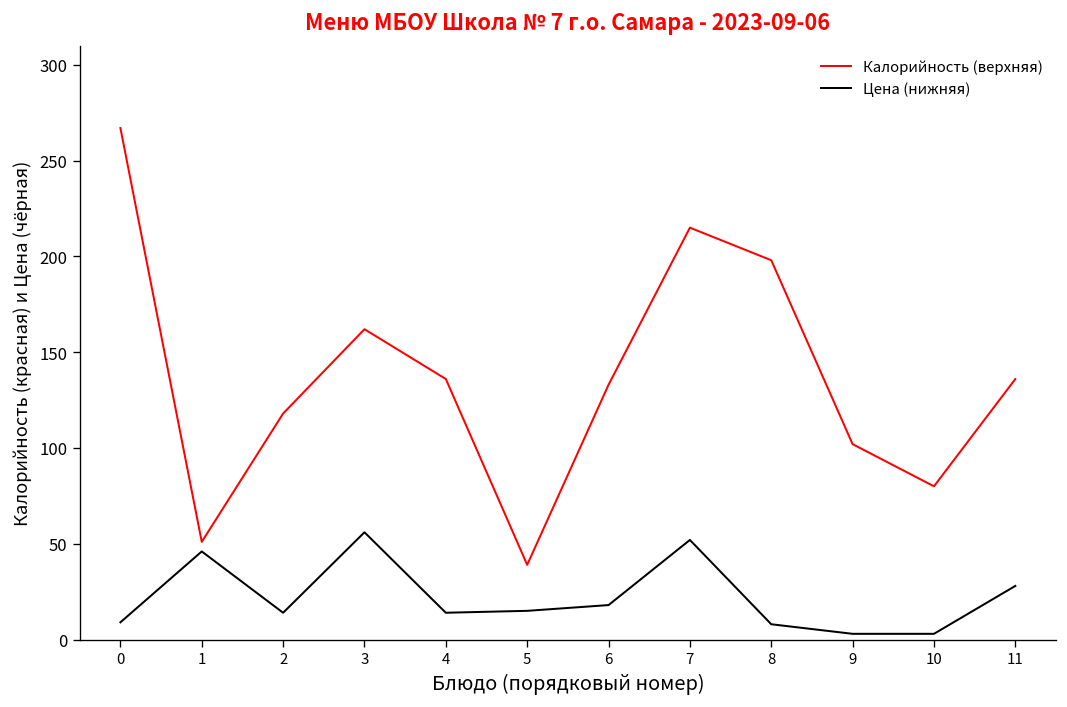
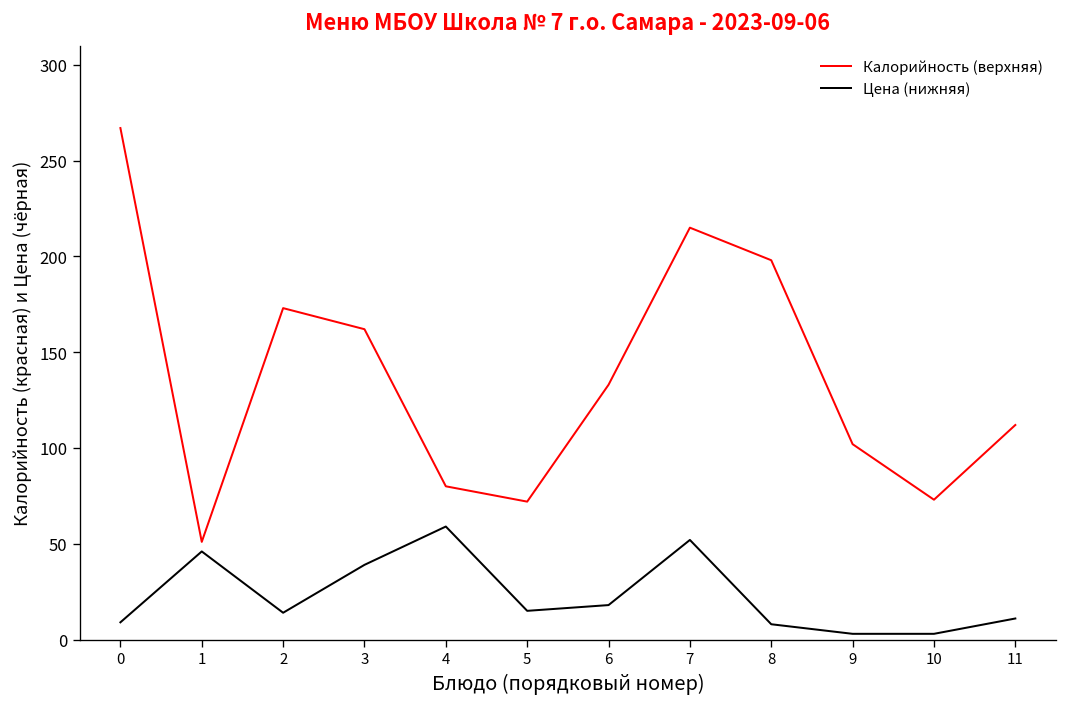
  {
    "Калорийность (верхняя)": {
      "0": 267,
      "1": 51,
-     "2": 118,
+     "2": 173,
      "3": 162,
-     "4": 136,
-     "5": 39,
+     "4": 80,
+     "5": 72,
      "6": 133,
      "7": 215,
      "8": 198,
      "9": 102,
-     "10": 80,
-     "11": 136
+     "10": 73,
+     "11": 112
    },
    "Цена (нижняя)": {
      "0": 9,
      "1": 46,
      "2": 14,
-     "3": 56,
-     "4": 14,
+     "3": 39,
+     "4": 59,
      "5": 15,
      "6": 18,
      "7": 52,
      "8": 8,
      "9": 3,
      "10": 3,
-     "11": 28
+     "11": 11
    }
  }
